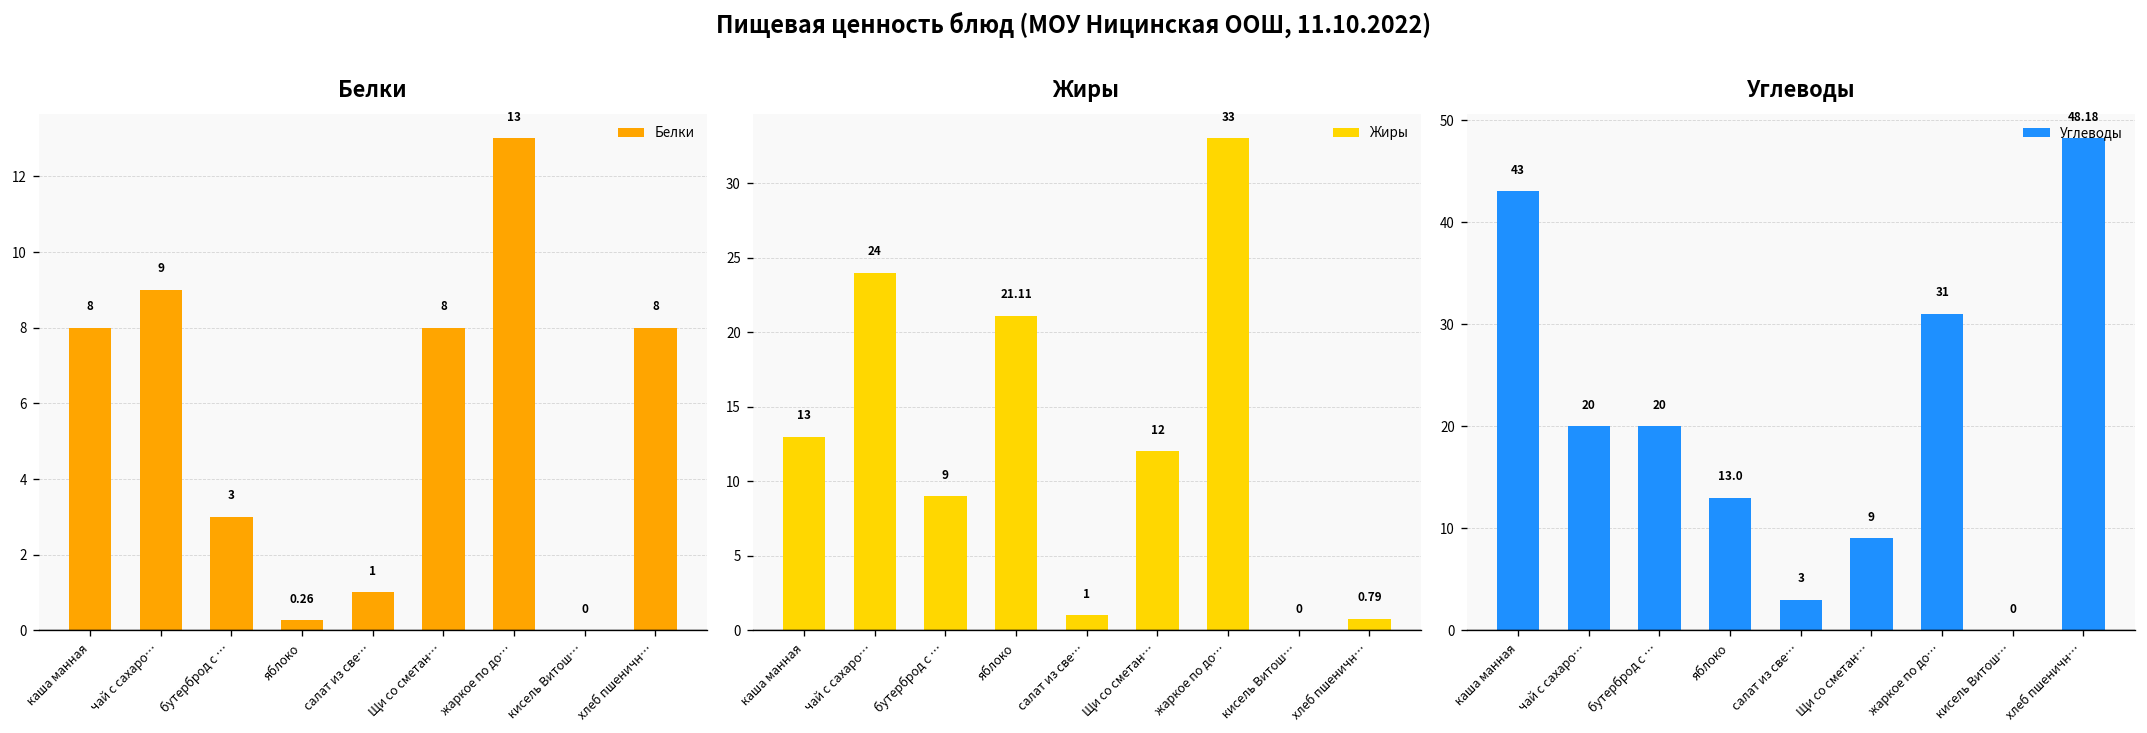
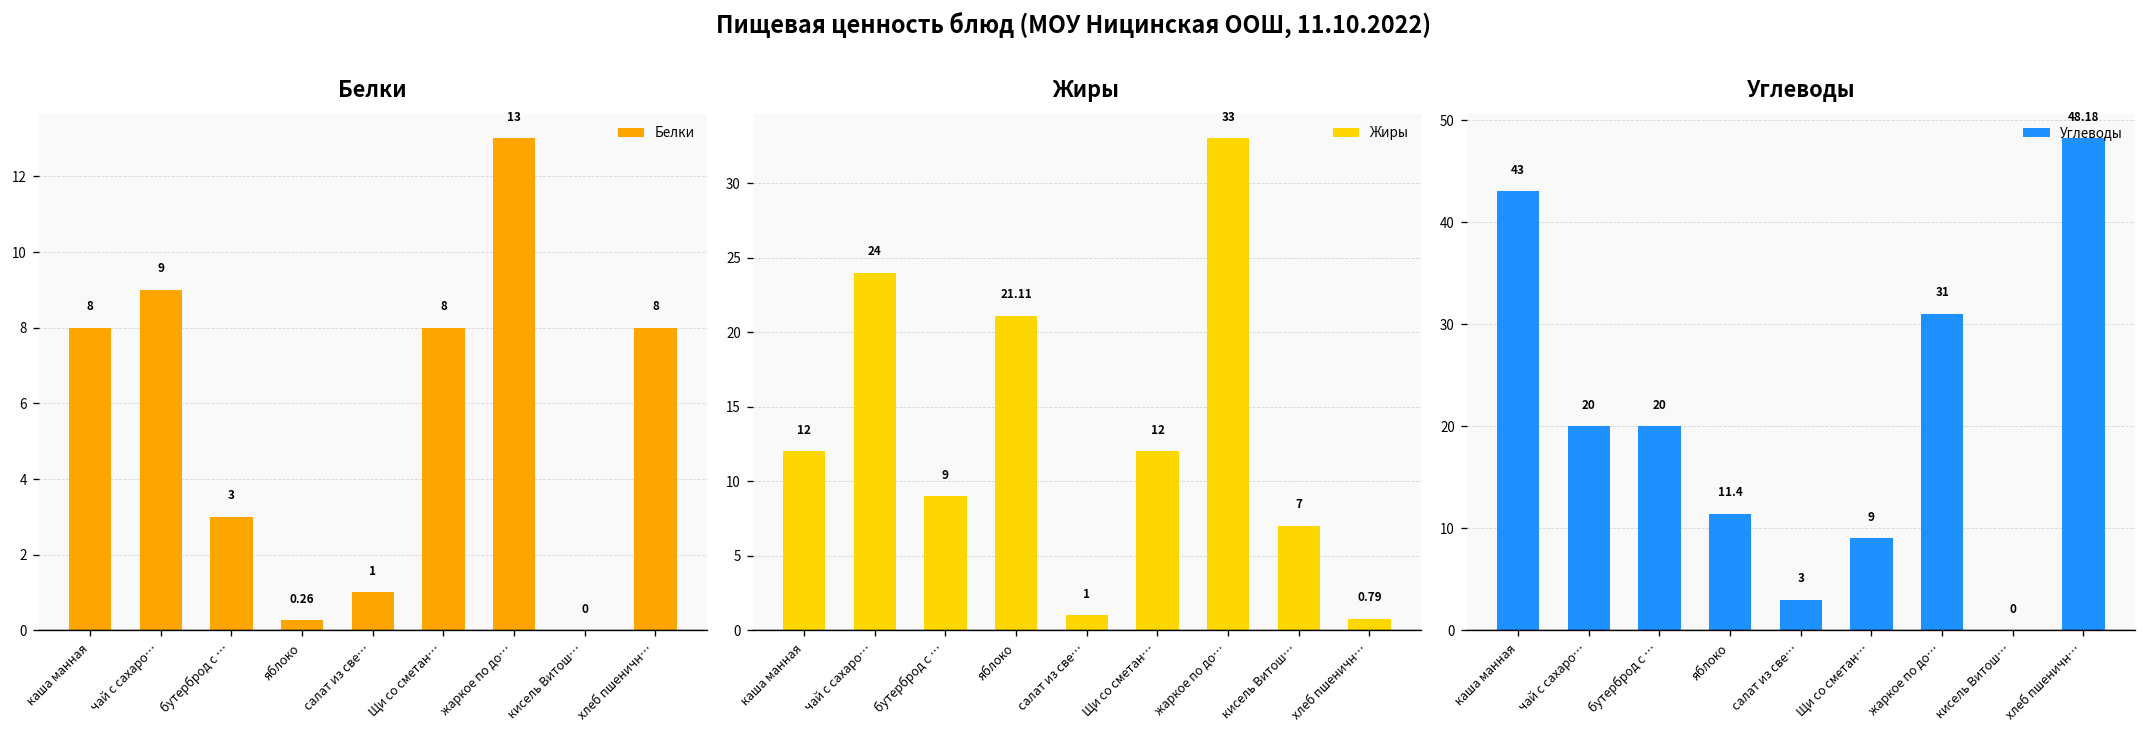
  {
    "Белки": {
      "каша манная": 8,
      "чай с сахаро…": 9,
      "бутерброд с …": 3,
      "яблоко": 0.26,
      "салат из све…": 1,
      "Щи со сметан…": 8,
      "жаркое по до…": 13,
      "кисель Витош…": 0,
      "хлеб пшеничн…": 8
    },
    "Жиры": {
-     "каша манная": 13,
+     "каша манная": 12,
      "чай с сахаро…": 24,
      "бутерброд с …": 9,
      "яблоко": 21.11,
      "салат из све…": 1,
      "Щи со сметан…": 12,
      "жаркое по до…": 33,
-     "кисель Витош…": 0,
+     "кисель Витош…": 7,
      "хлеб пшеничн…": 0.79
    },
    "Углеводы": {
      "каша манная": 43,
      "чай с сахаро…": 20,
      "бутерброд с …": 20,
-     "яблоко": 13.0,
+     "яблоко": 11.4,
      "салат из све…": 3,
      "Щи со сметан…": 9,
      "жаркое по до…": 31,
      "кисель Витош…": 0,
      "хлеб пшеничн…": 48.18
    }
  }
